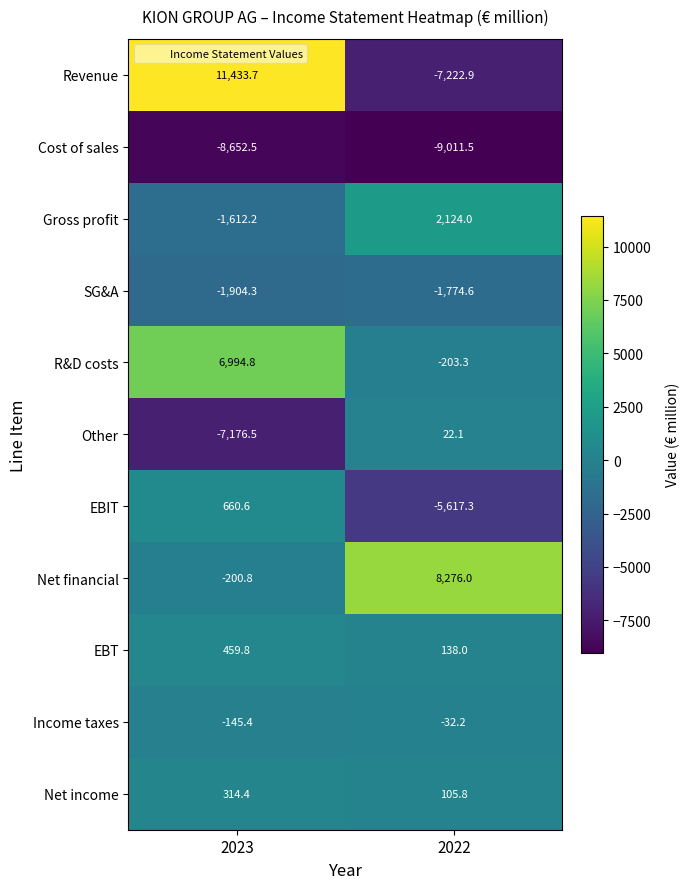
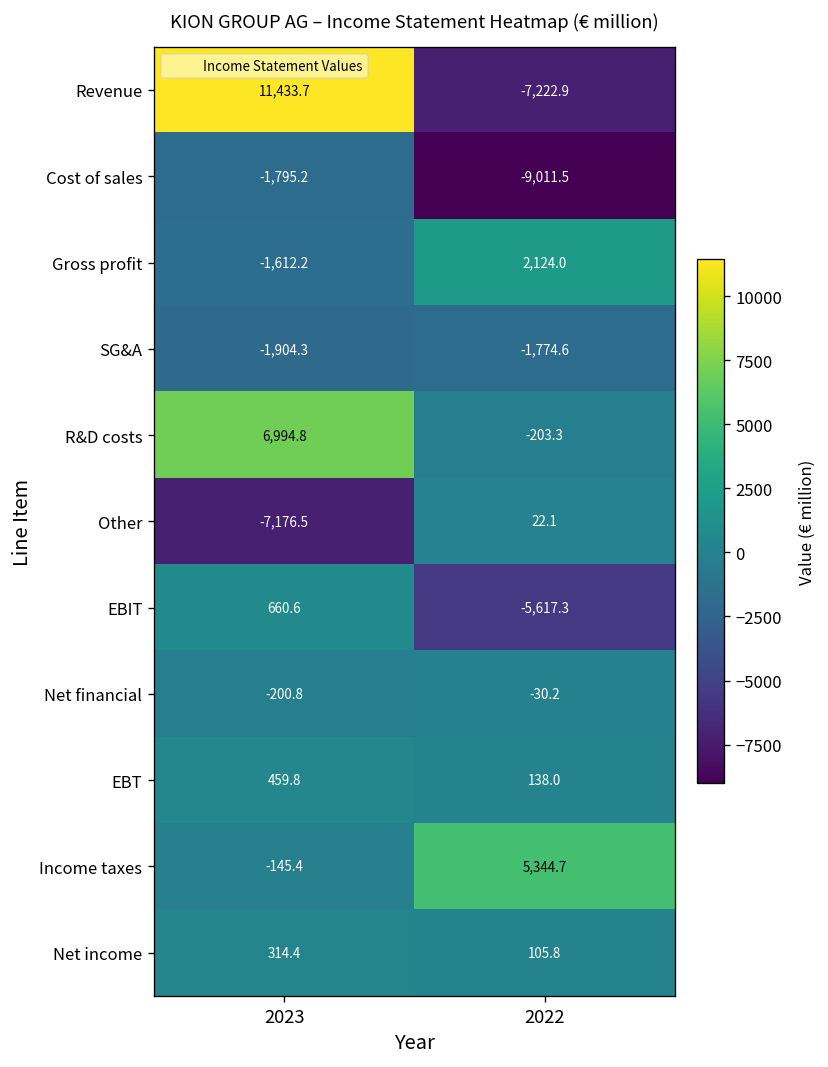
  {
    "Revenue": {
      "2023": "11,433.7",
      "2022": "-7,222.9"
    },
    "Cost of sales": {
-     "2023": "-8,652.5",
+     "2023": "-1,795.2",
      "2022": "-9,011.5"
    },
    "Gross profit": {
      "2023": "-1,612.2",
      "2022": "2,124.0"
    },
    "SG&A": {
      "2023": "-1,904.3",
      "2022": "-1,774.6"
    },
    "R&D costs": {
      "2023": "6,994.8",
      "2022": "-203.3"
    },
    "Other": {
      "2023": "-7,176.5",
      "2022": "22.1"
    },
    "EBIT": {
      "2023": "660.6",
      "2022": "-5,617.3"
    },
    "Net financial": {
      "2023": "-200.8",
-     "2022": "8,276.0"
+     "2022": "-30.2"
    },
    "EBT": {
      "2023": "459.8",
      "2022": "138.0"
    },
    "Income taxes": {
      "2023": "-145.4",
-     "2022": "-32.2"
+     "2022": "5,344.7"
    },
    "Net income": {
      "2023": "314.4",
      "2022": "105.8"
    }
  }
